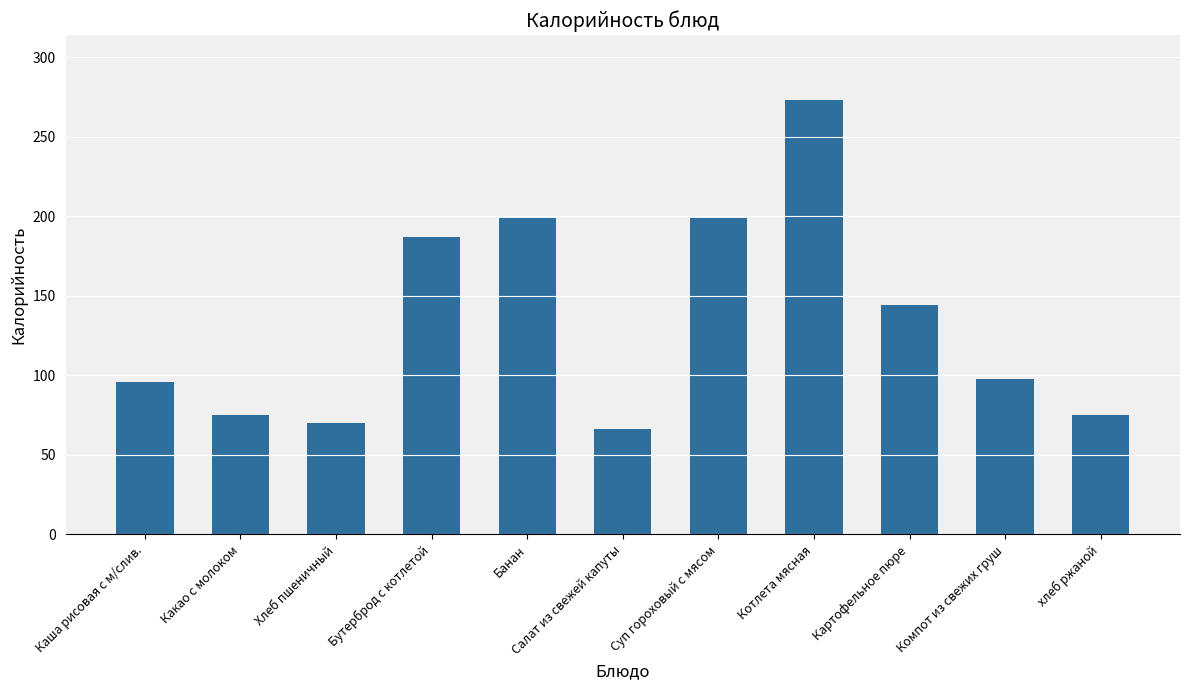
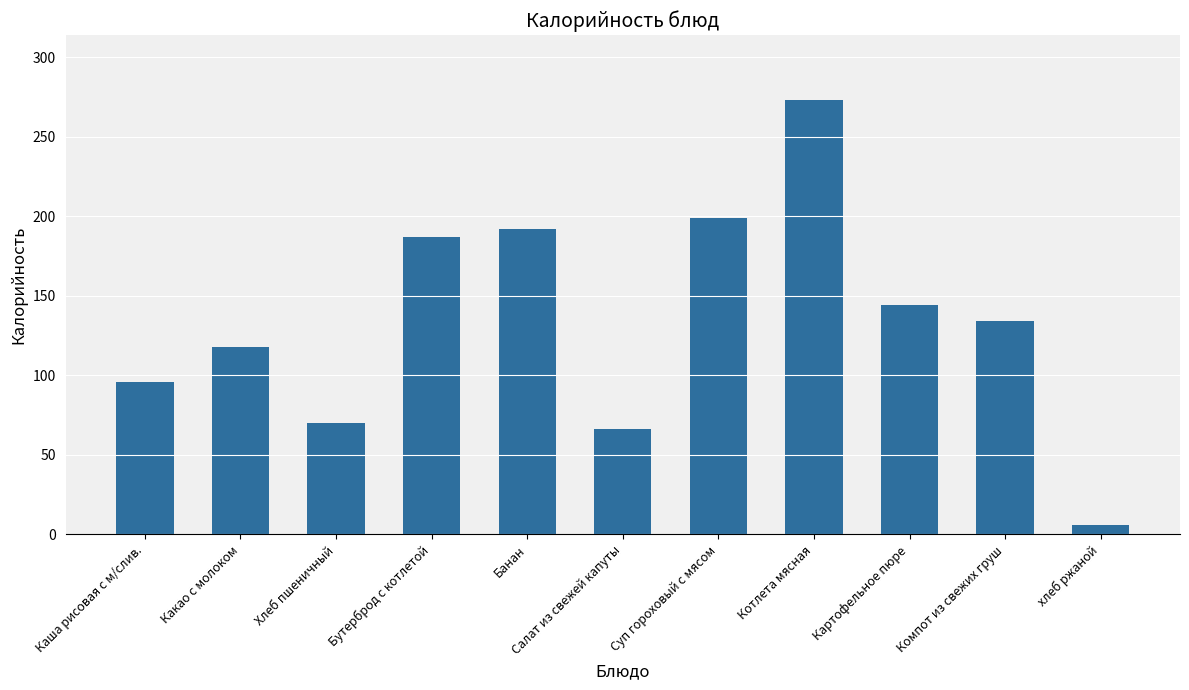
  {
    "Каша рисовая с м/слив.": 96,
-   "Какао с молоком": 75,
+   "Какао с молоком": 118,
    "Хлеб пшеничный": 70,
    "Бутерброд с котлетой": 187,
-   "Банан": 199,
+   "Банан": 192,
    "Салат из свежей капуты": 66,
    "Суп гороховый с мясом": 199,
    "Котлета мясная": 273,
    "Картофельное пюре": 144,
-   "Компот из свежих груш": 98,
-   "хлеб ржаной": 75
+   "Компот из свежих груш": 134,
+   "хлеб ржаной": 6
  }
